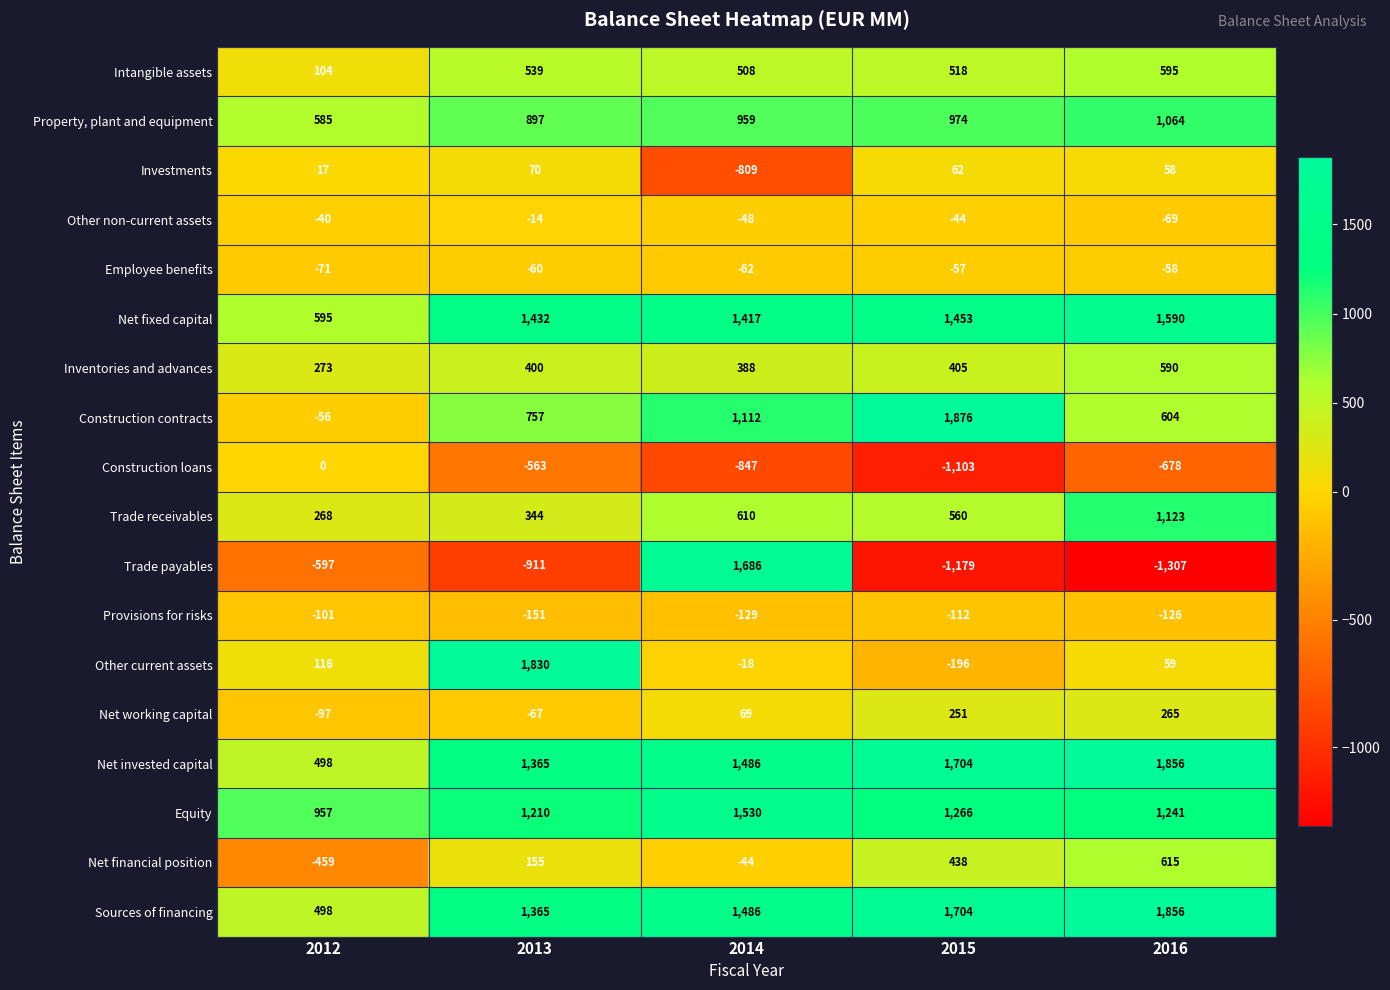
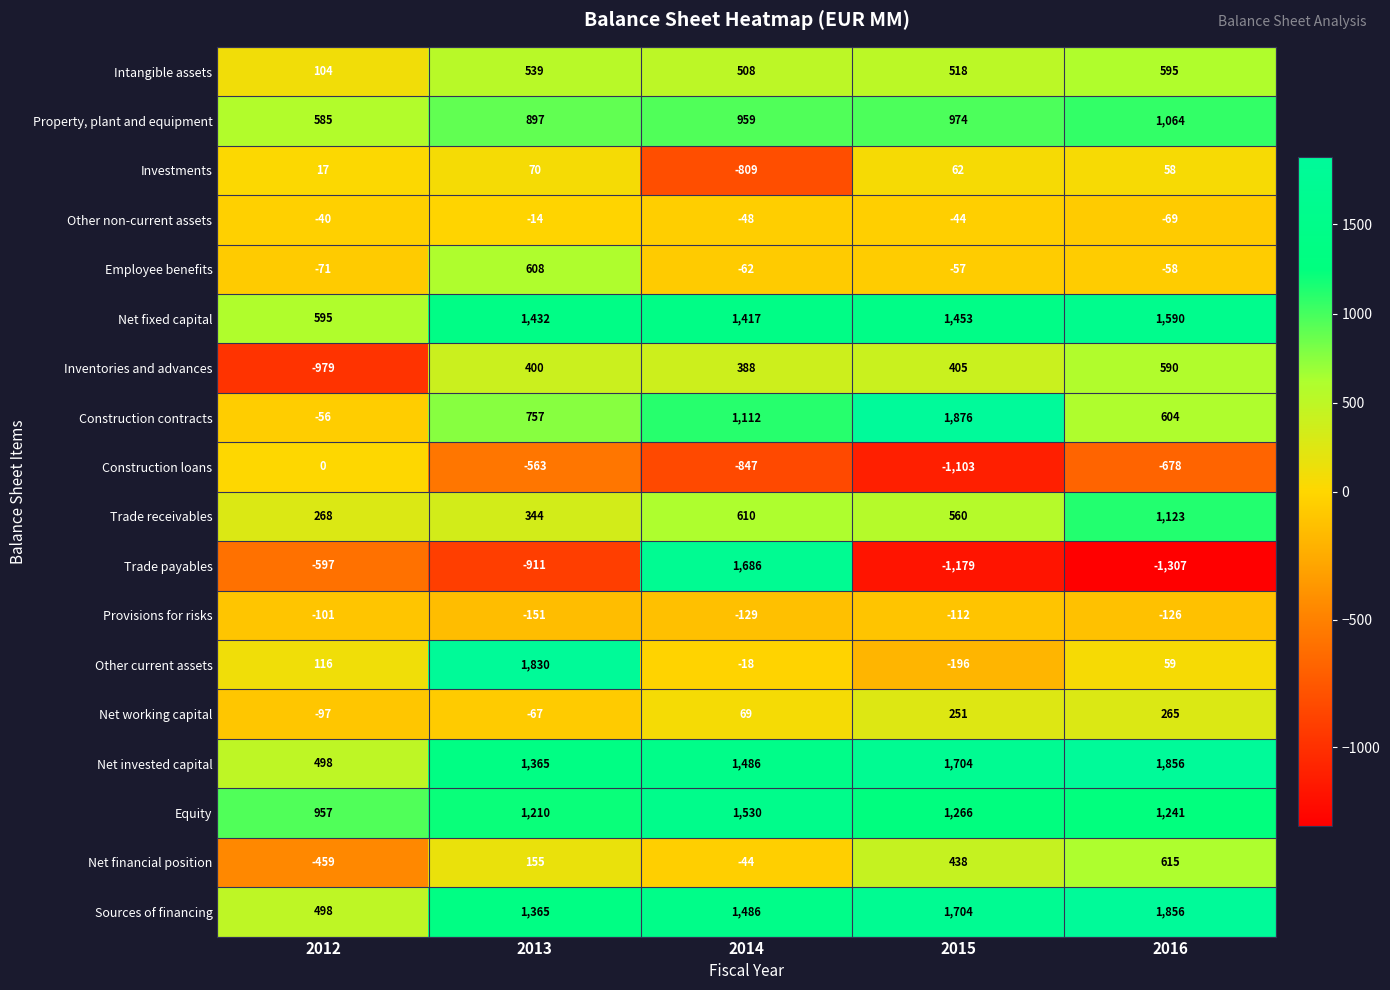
  {
    "Intangible assets": {
      "2012": "104",
      "2013": "539",
      "2014": "508",
      "2015": "518",
      "2016": "595"
    },
    "Property, plant and equipment": {
      "2012": "585",
      "2013": "897",
      "2014": "959",
      "2015": "974",
      "2016": "1,064"
    },
    "Investments": {
      "2012": "17",
      "2013": "70",
      "2014": "-809",
      "2015": "62",
      "2016": "58"
    },
    "Other non-current assets": {
      "2012": "-40",
      "2013": "-14",
      "2014": "-48",
      "2015": "-44",
      "2016": "-69"
    },
    "Employee benefits": {
      "2012": "-71",
-     "2013": "-60",
+     "2013": "608",
      "2014": "-62",
      "2015": "-57",
      "2016": "-58"
    },
    "Net fixed capital": {
      "2012": "595",
      "2013": "1,432",
      "2014": "1,417",
      "2015": "1,453",
      "2016": "1,590"
    },
    "Inventories and advances": {
-     "2012": "273",
+     "2012": "-979",
      "2013": "400",
      "2014": "388",
      "2015": "405",
      "2016": "590"
    },
    "Construction contracts": {
      "2012": "-56",
      "2013": "757",
      "2014": "1,112",
      "2015": "1,876",
      "2016": "604"
    },
    "Construction loans": {
      "2012": "0",
      "2013": "-563",
      "2014": "-847",
      "2015": "-1,103",
      "2016": "-678"
    },
    "Trade receivables": {
      "2012": "268",
      "2013": "344",
      "2014": "610",
      "2015": "560",
      "2016": "1,123"
    },
    "Trade payables": {
      "2012": "-597",
      "2013": "-911",
      "2014": "1,686",
      "2015": "-1,179",
      "2016": "-1,307"
    },
    "Provisions for risks": {
      "2012": "-101",
      "2013": "-151",
      "2014": "-129",
      "2015": "-112",
      "2016": "-126"
    },
    "Other current assets": {
      "2012": "116",
      "2013": "1,830",
      "2014": "-18",
      "2015": "-196",
      "2016": "59"
    },
    "Net working capital": {
      "2012": "-97",
      "2013": "-67",
      "2014": "69",
      "2015": "251",
      "2016": "265"
    },
    "Net invested capital": {
      "2012": "498",
      "2013": "1,365",
      "2014": "1,486",
      "2015": "1,704",
      "2016": "1,856"
    },
    "Equity": {
      "2012": "957",
      "2013": "1,210",
      "2014": "1,530",
      "2015": "1,266",
      "2016": "1,241"
    },
    "Net financial position": {
      "2012": "-459",
      "2013": "155",
      "2014": "-44",
      "2015": "438",
      "2016": "615"
    },
    "Sources of financing": {
      "2012": "498",
      "2013": "1,365",
      "2014": "1,486",
      "2015": "1,704",
      "2016": "1,856"
    }
  }
